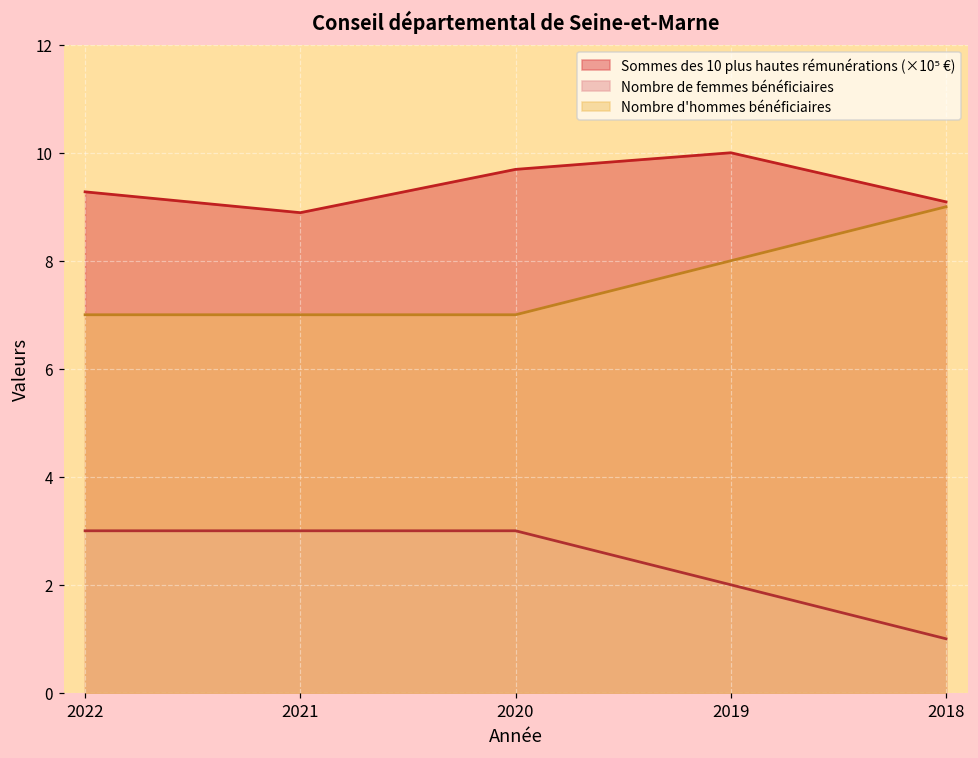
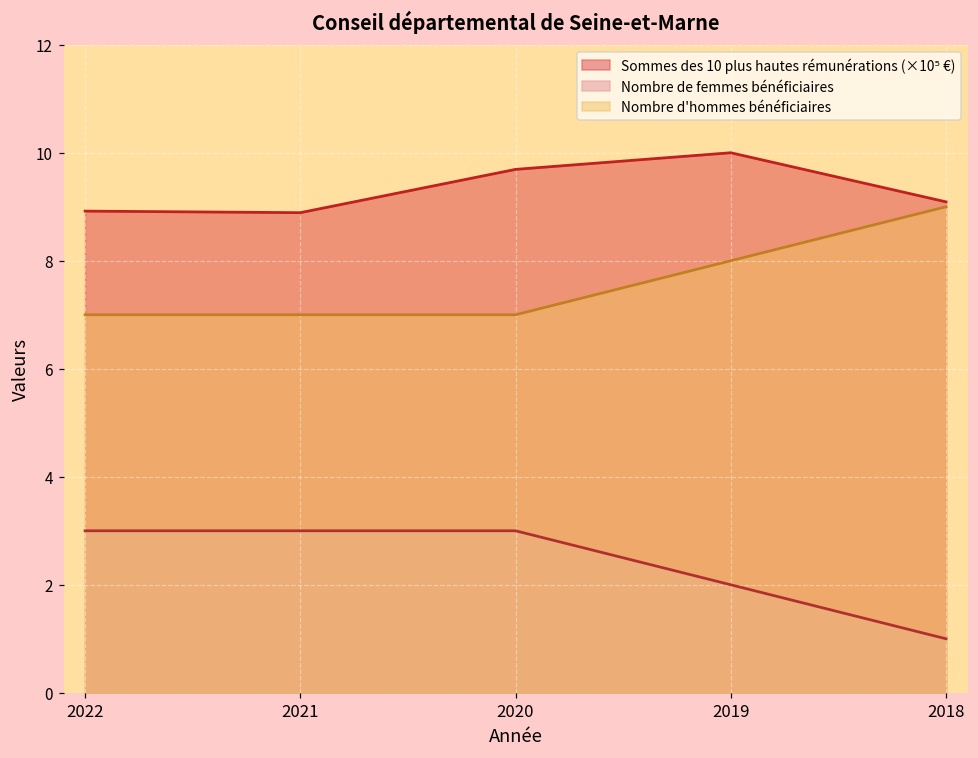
  {
    "Sommes des 10 plus hautes rémunérations (×10⁵ €)": {
-     "2022": 9.3,
+     "2022": 8.9,
      "2021": 8.9,
      "2020": 9.7,
      "2019": 10.0,
      "2018": 9.1
    }
  }
